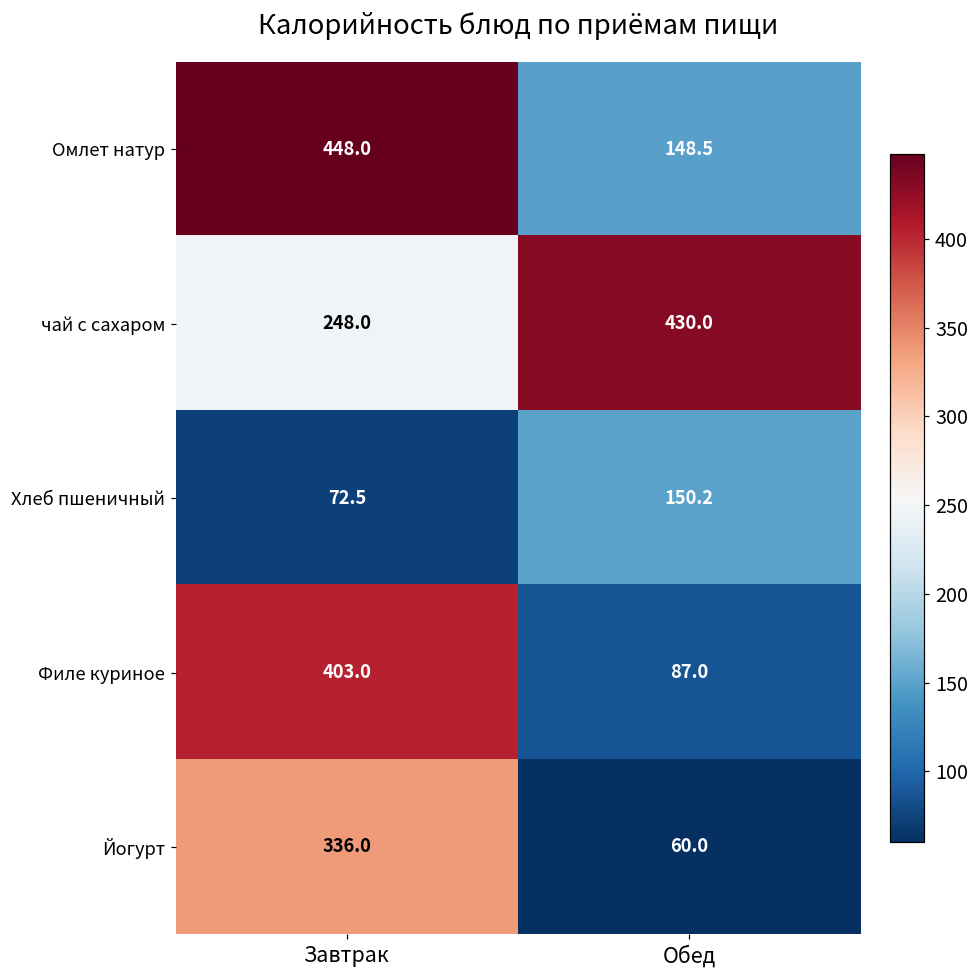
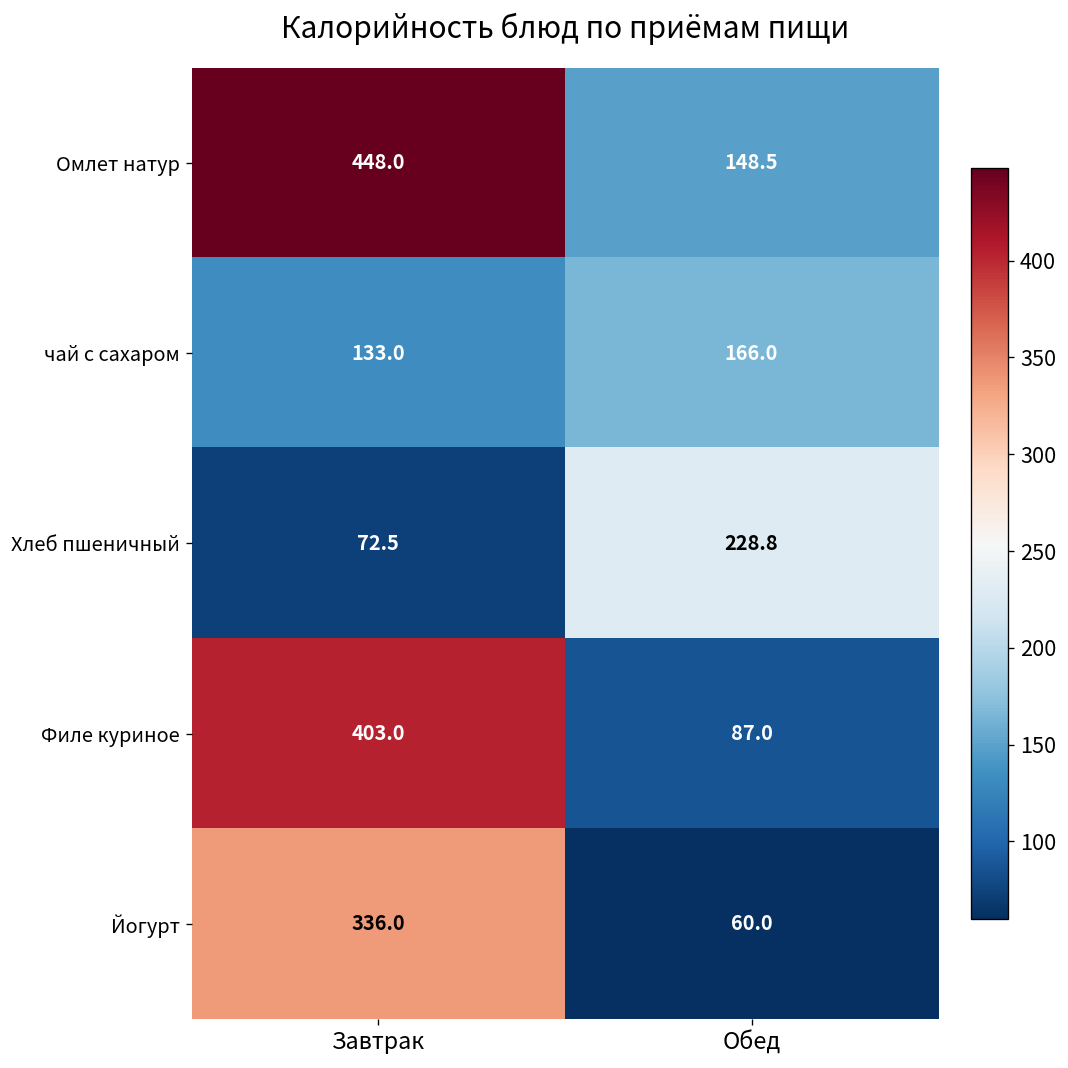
  {
    "Омлет натур": {
      "Завтрак": 448.0,
      "Обед": 148.5
    },
    "чай с сахаром": {
-     "Завтрак": 248.0,
-     "Обед": 430.0
+     "Завтрак": 133.0,
+     "Обед": 166.0
    },
    "Хлеб пшеничный": {
      "Завтрак": 72.5,
-     "Обед": 150.2
+     "Обед": 228.8
    },
    "Филе куриное": {
      "Завтрак": 403.0,
      "Обед": 87.0
    },
    "Йогурт": {
      "Завтрак": 336.0,
      "Обед": 60.0
    }
  }
